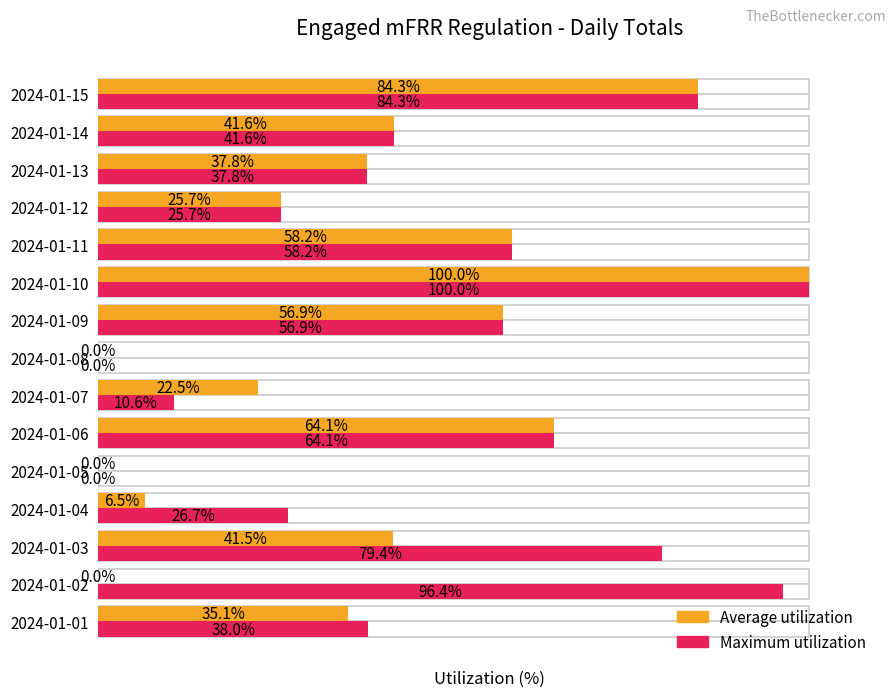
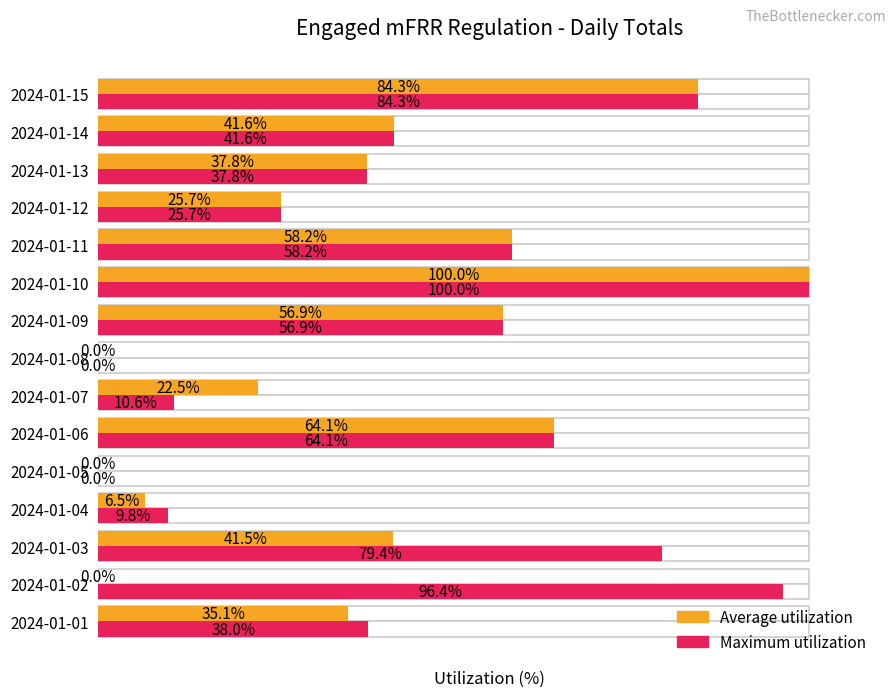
  {
    "Average utilization": {
      "2024-01-10": "100.0%",
      "2024-01-08": "0.0%",
      "2024-01-05": "0.0%",
      "2024-01-02": "0.0%"
    },
    "Maximum utilization": {
      "2024-01-10": "100.0%",
      "2024-01-08": "0.0%",
      "2024-01-05": "0.0%",
-     "2024-01-04": "26.7%"
+     "2024-01-04": "9.8%"
    }
  }
